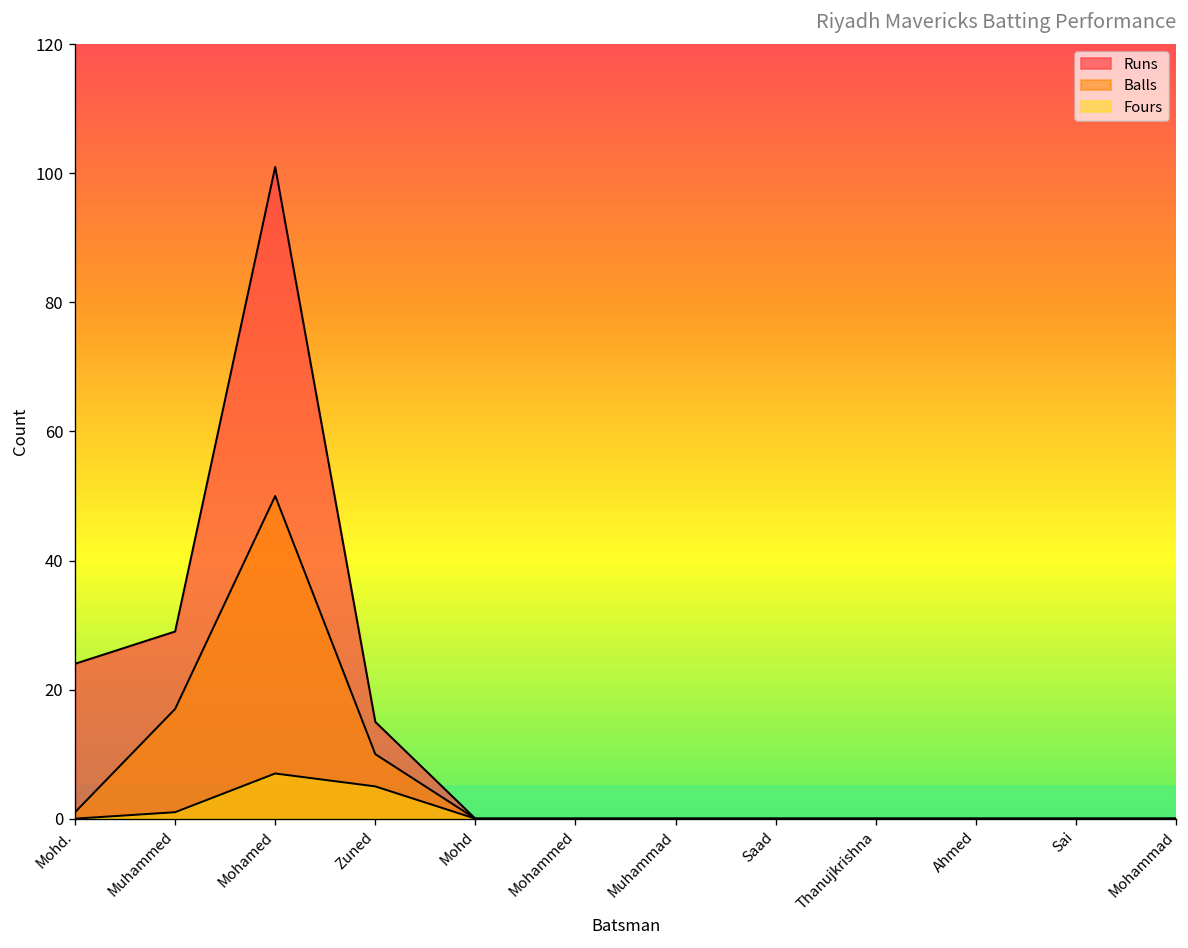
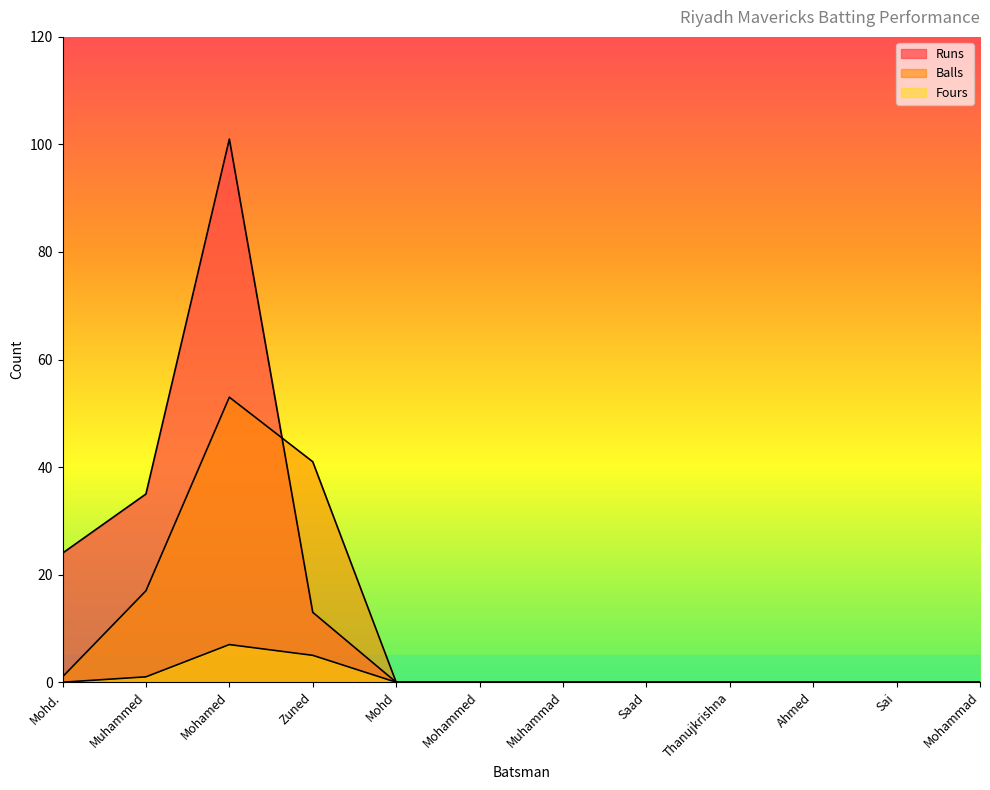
  {
    "Runs": {
      "Mohd.": 24,
-     "Muhammed": 29,
+     "Muhammed": 35,
      "Mohamed": 101,
-     "Zuned": 15
+     "Zuned": 13
    },
    "Balls": {
      "Muhammed": 17,
-     "Mohamed": 50,
-     "Zuned": 10
+     "Mohamed": 53,
+     "Zuned": 41
    },
    "Fours": {
      "Mohamed": 7
    }
  }
